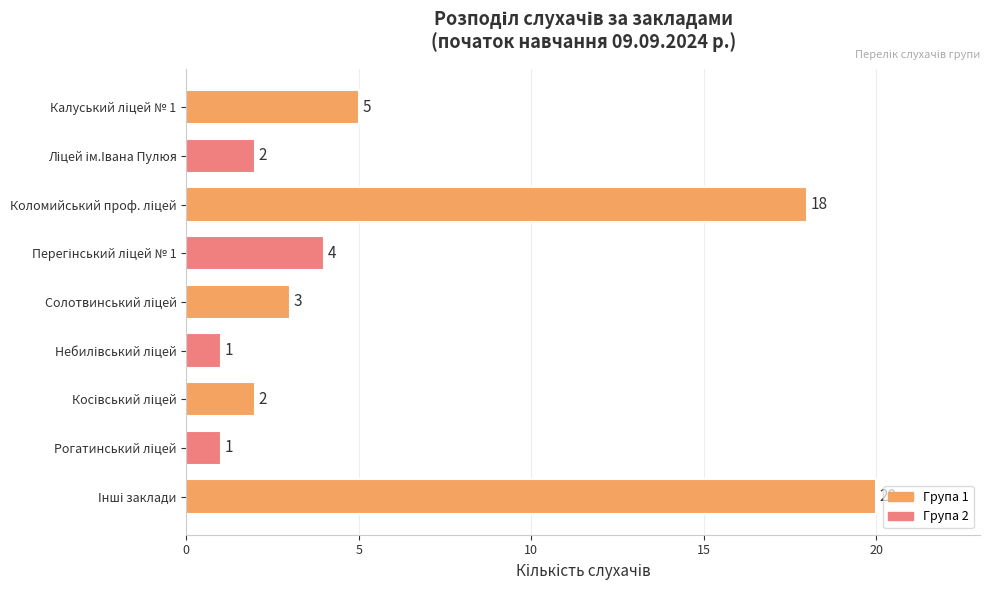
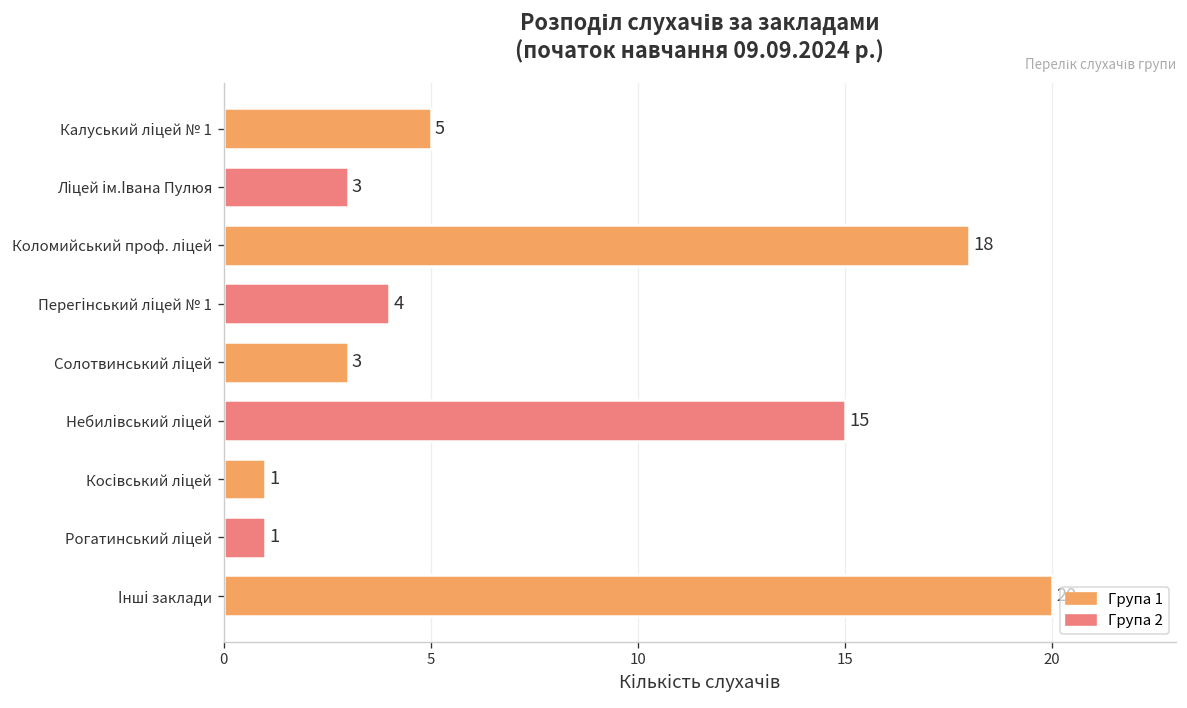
  {
    "Калуський ліцей № 1": 5,
-   "Ліцей ім.Івана Пулюя": 2,
+   "Ліцей ім.Івана Пулюя": 3,
    "Коломийський проф. ліцей": 18,
    "Перегінський ліцей № 1": 4,
    "Солотвинський ліцей": 3,
-   "Небилівський ліцей": 1,
-   "Косівський ліцей": 2,
+   "Небилівський ліцей": 15,
+   "Косівський ліцей": 1,
    "Рогатинський ліцей": 1
  }
